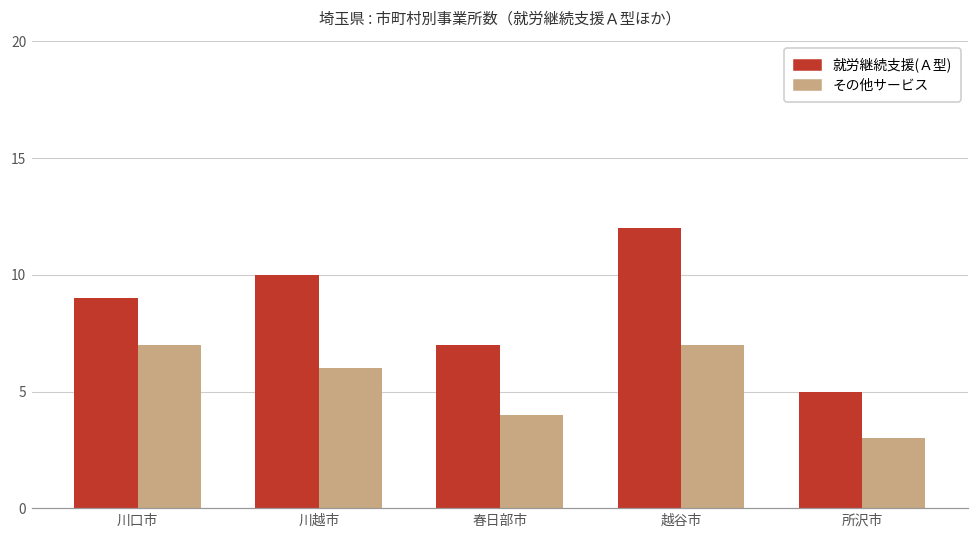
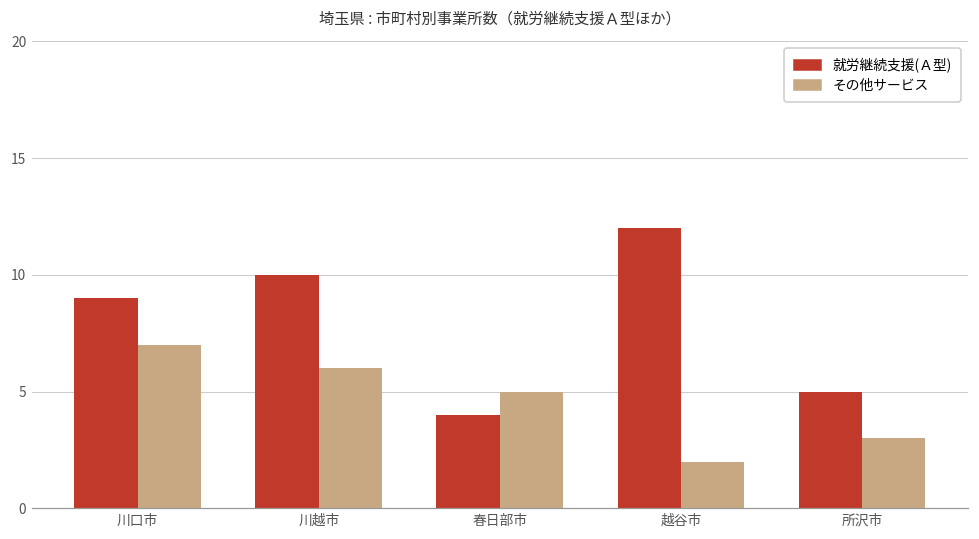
  {
    "就労継続支援(Ａ型)": {
      "川口市": 9,
      "川越市": 10,
-     "春日部市": 7,
+     "春日部市": 4,
      "越谷市": 12,
      "所沢市": 5
    },
    "その他サービス": {
      "川口市": 7,
      "川越市": 6,
-     "春日部市": 4,
-     "越谷市": 7,
+     "春日部市": 5,
+     "越谷市": 2,
      "所沢市": 3
    }
  }
